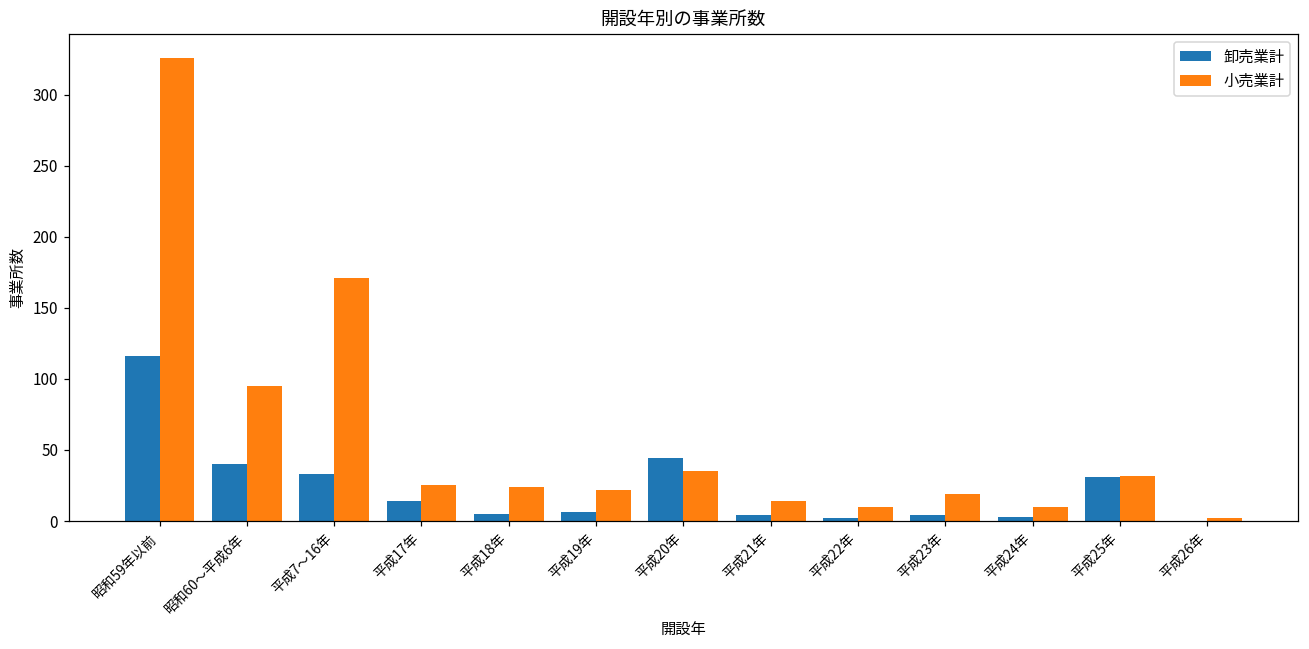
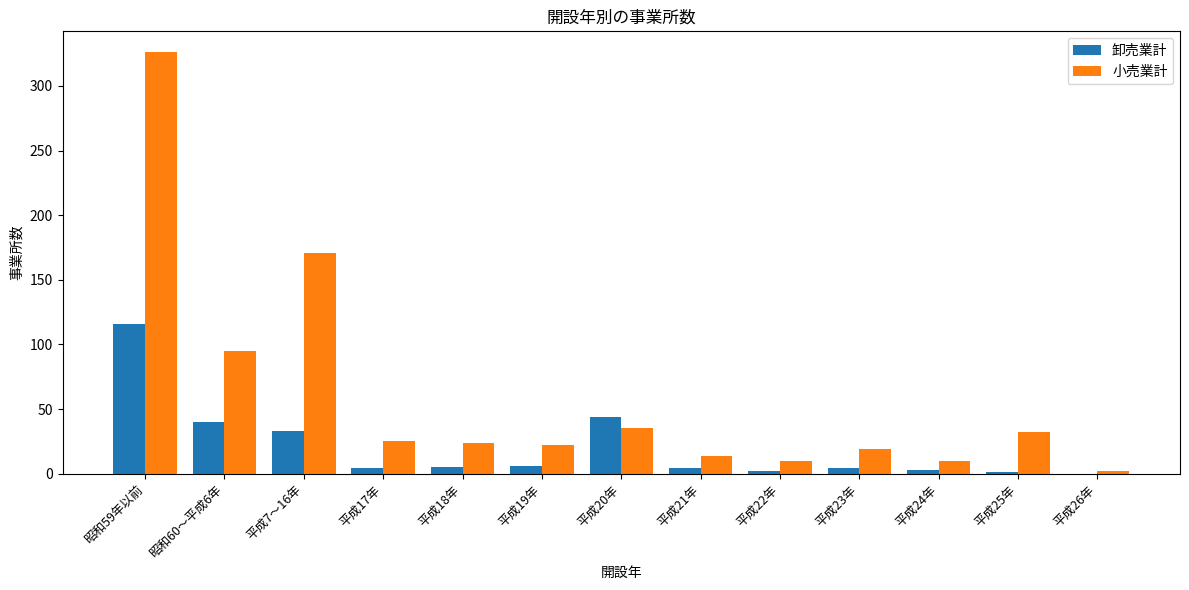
  {
    "卸売業計": {
      "昭和59年以前": 116,
      "昭和60～平成6年": 40,
      "平成7～16年": 33,
-     "平成17年": 14,
+     "平成17年": 4,
      "平成18年": 5,
      "平成19年": 6,
      "平成20年": 44,
      "平成21年": 4,
      "平成22年": 2,
      "平成23年": 4,
      "平成24年": 3,
-     "平成25年": 31,
+     "平成25年": 1,
      "平成26年": 0
    },
    "小売業計": {
      "昭和59年以前": 326,
      "昭和60～平成6年": 95,
      "平成7～16年": 171,
      "平成17年": 25,
      "平成18年": 24,
      "平成19年": 22,
      "平成20年": 35,
      "平成21年": 14,
      "平成22年": 10,
      "平成23年": 19,
      "平成24年": 10,
      "平成25年": 32,
      "平成26年": 2
    }
  }
